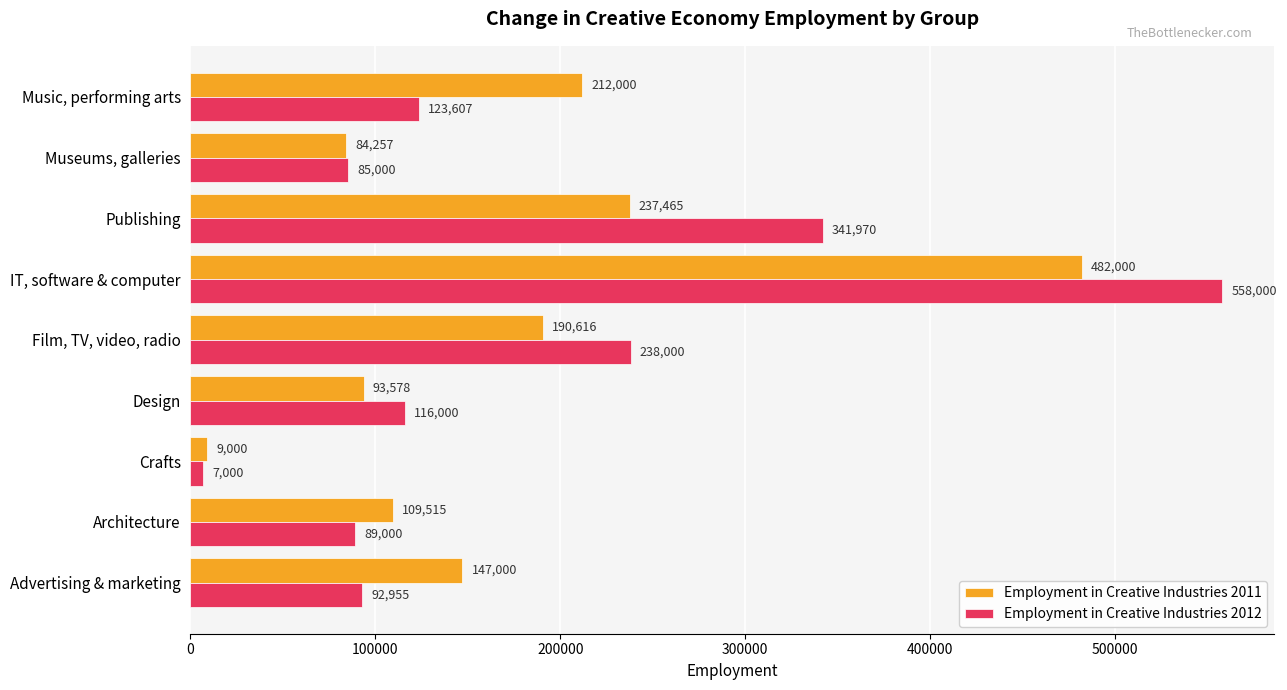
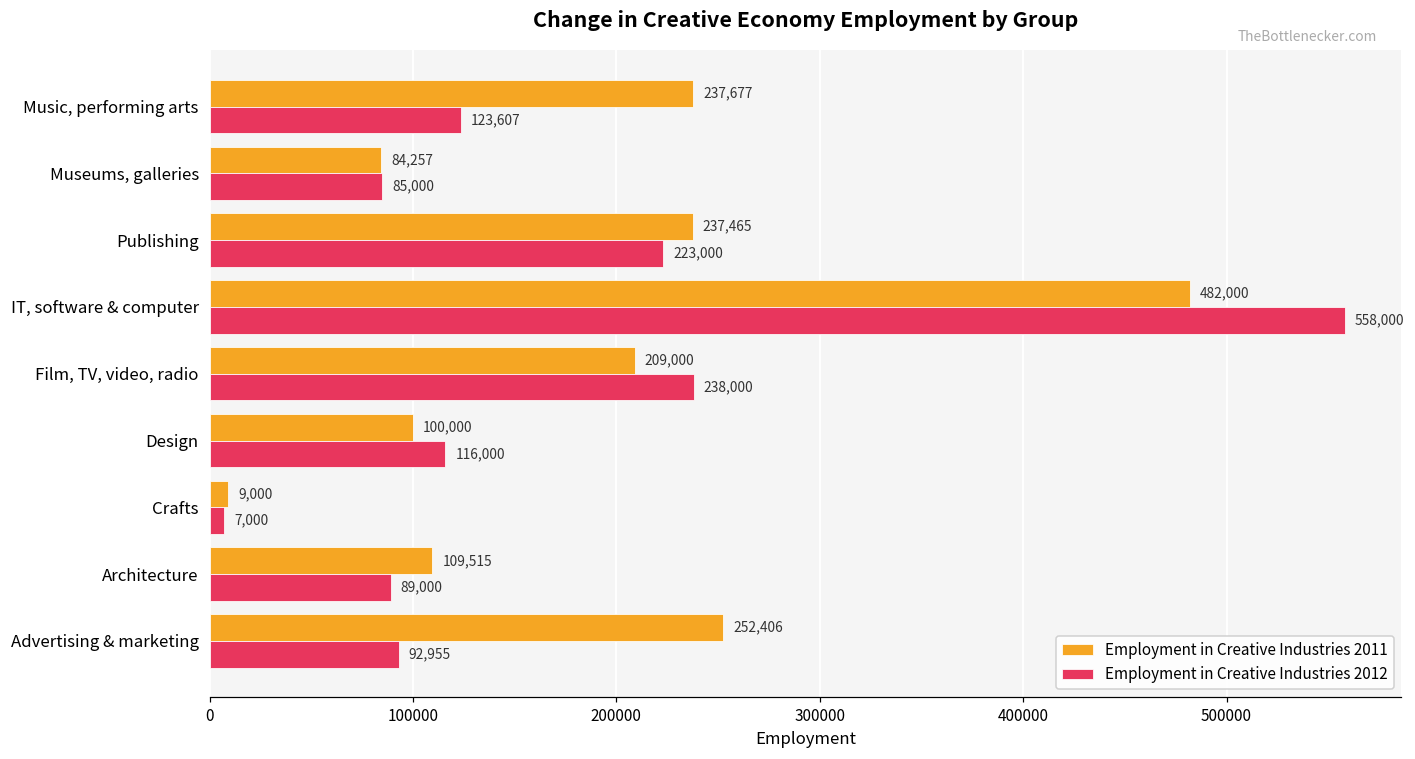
  {
    "Employment in Creative Industries 2011": {
-     "Music, performing arts": "212,000",
+     "Music, performing arts": "237,677",
      "Museums, galleries": "84,257",
      "Publishing": "237,465",
      "IT, software & computer": "482,000",
-     "Film, TV, video, radio": "190,616",
-     "Design": "93,578",
+     "Film, TV, video, radio": "209,000",
+     "Design": "100,000",
      "Crafts": "9,000",
      "Architecture": "109,515",
-     "Advertising & marketing": "147,000"
+     "Advertising & marketing": "252,406"
    },
    "Employment in Creative Industries 2012": {
      "Music, performing arts": "123,607",
      "Museums, galleries": "85,000",
-     "Publishing": "341,970",
+     "Publishing": "223,000",
      "IT, software & computer": "558,000",
      "Film, TV, video, radio": "238,000",
      "Design": "116,000",
      "Crafts": "7,000",
      "Architecture": "89,000",
      "Advertising & marketing": "92,955"
    }
  }
